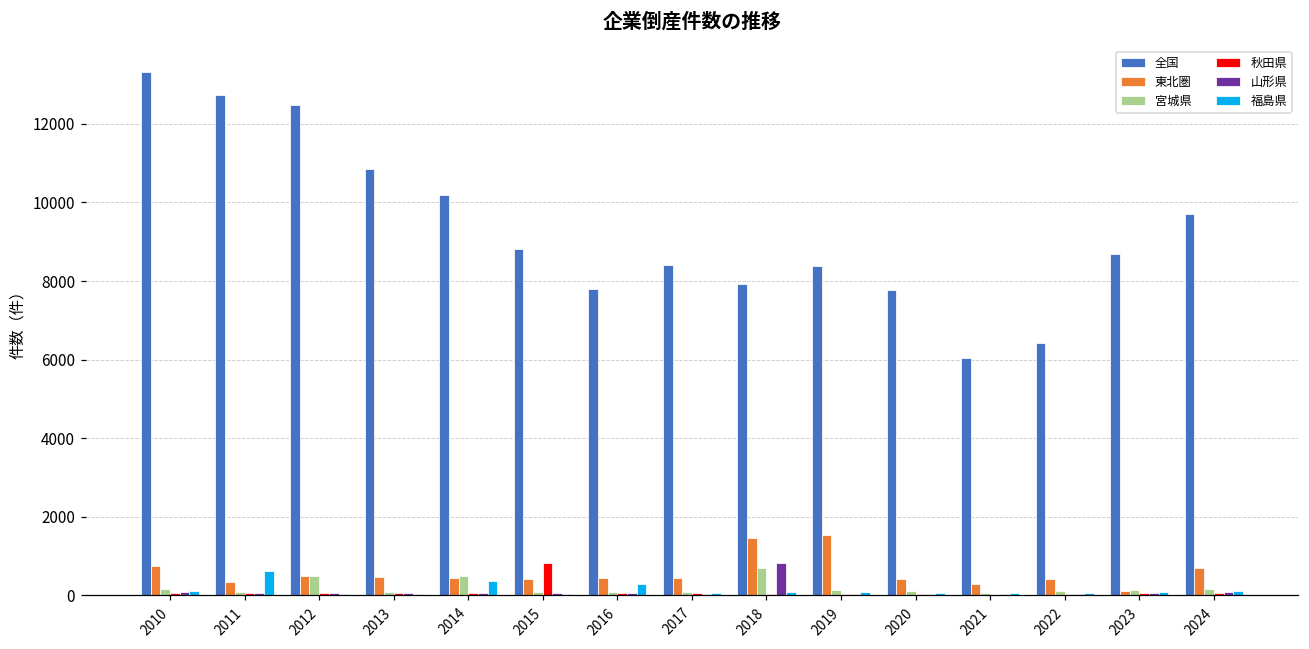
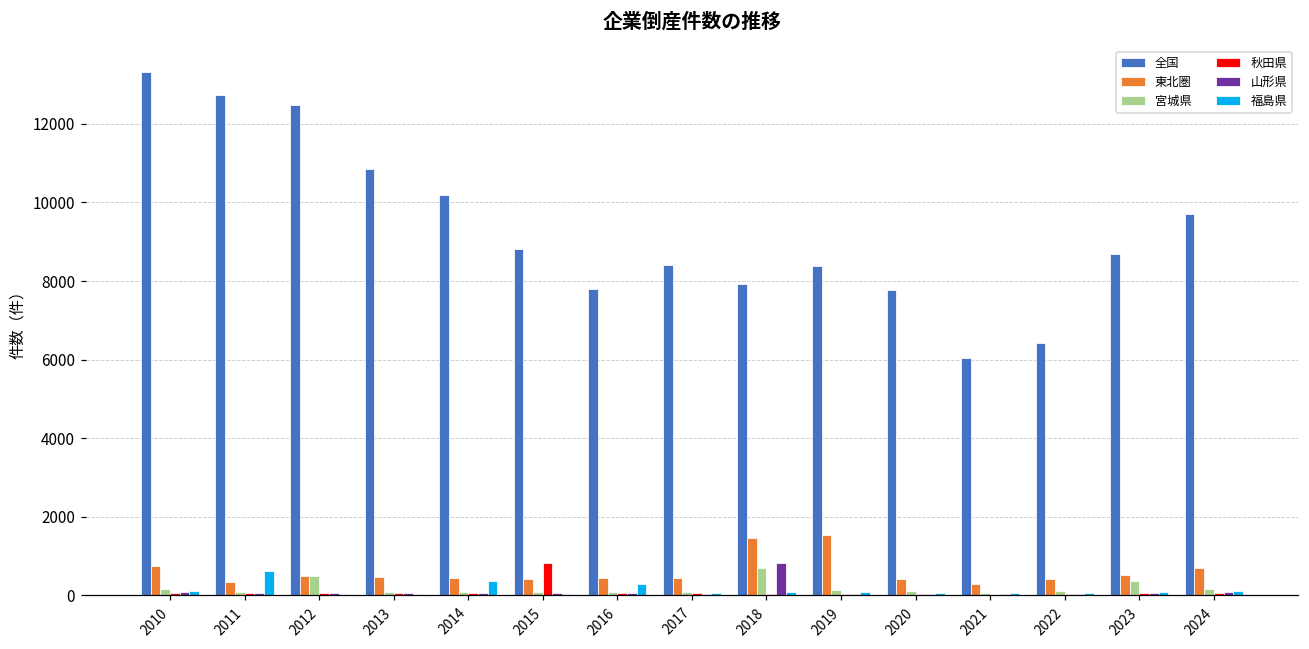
  {
    "全国": {
      "2010": 13300,
      "2011": 12700,
      "2012": 12500,
      "2013": 10900,
      "2014": 10200,
      "2015": 8800,
      "2016": 7800,
      "2017": 8400,
      "2018": 7900,
      "2019": 8400,
      "2020": 7800,
      "2021": 6000,
      "2022": 6400,
      "2023": 8700,
      "2024": 9700
    },
    "東北圏": {
      "2010": 700,
      "2011": 300,
      "2012": 500,
      "2013": 500,
      "2014": 400,
      "2015": 400,
      "2016": 400,
      "2017": 400,
      "2018": 1500,
      "2019": 1500,
      "2020": 400,
      "2021": 300,
      "2022": 400,
-     "2023": 100,
+     "2023": 500,
      "2024": 700
    },
    "宮城県": {
      "2010": 200,
      "2011": 100,
      "2012": 500,
      "2013": 100,
-     "2014": 500,
+     "2014": 100,
      "2015": 100,
      "2016": 100,
      "2017": 100,
      "2018": 700,
      "2019": 100,
      "2020": 100,
      "2021": 100,
      "2022": 100,
-     "2023": 100,
+     "2023": 400,
      "2024": 200
    },
    "秋田県": {
      "2010": 100,
      "2015": 800
    },
    "山形県": {
      "2010": 100,
      "2013": 100,
      "2018": 800,
      "2024": 100
    },
    "福島県": {
      "2010": 100,
      "2011": 600,
      "2014": 400,
      "2016": 300,
      "2018": 100,
      "2019": 100,
      "2020": 100,
      "2023": 100,
      "2024": 100
    }
  }
